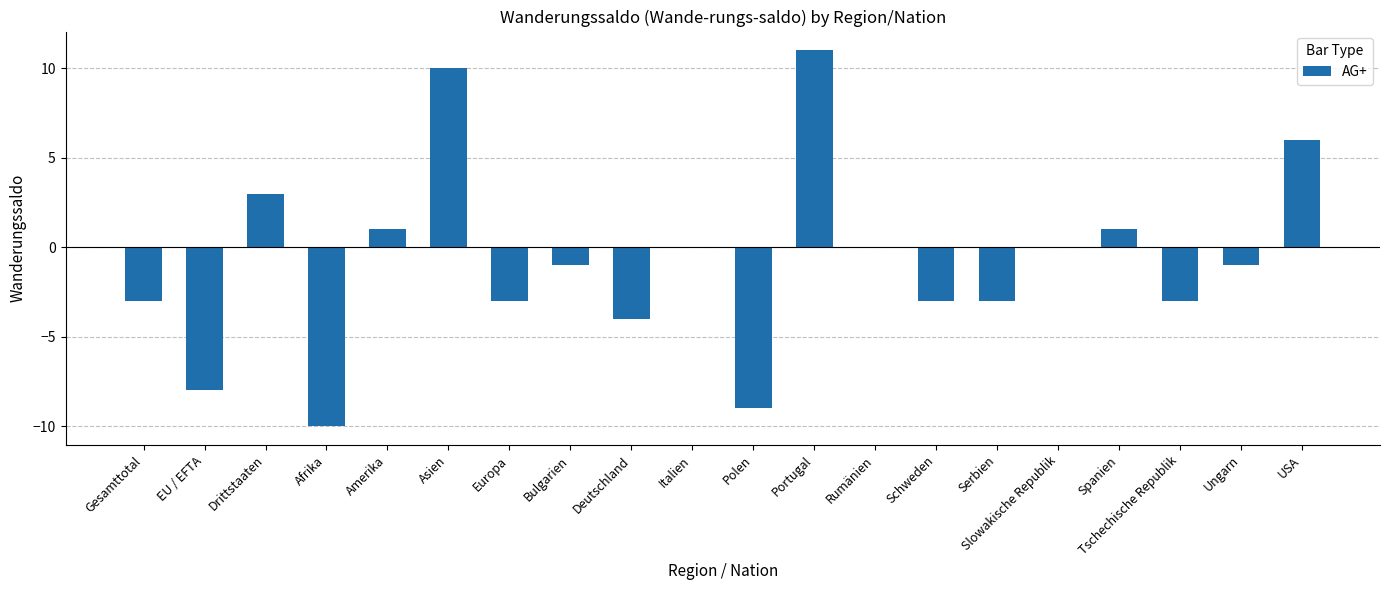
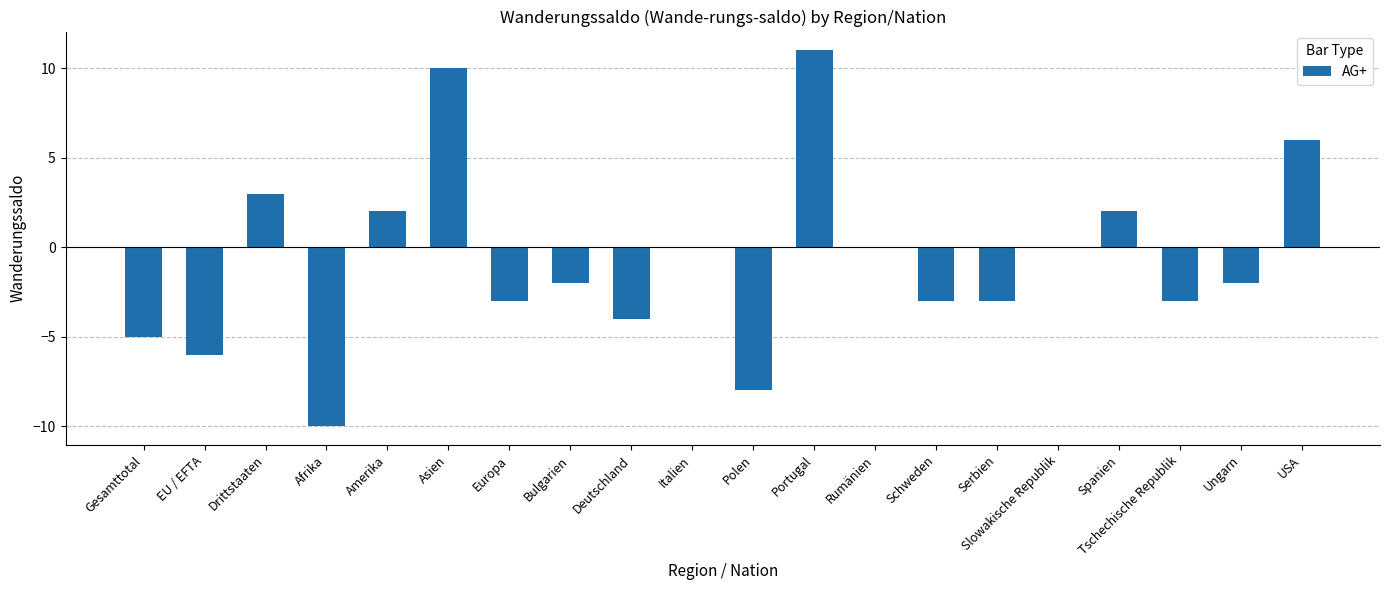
  {
-   "Gesamttotal": -3,
-   "EU / EFTA": -8,
+   "Gesamttotal": -5,
+   "EU / EFTA": -6,
    "Drittstaaten": 3,
    "Afrika": -10,
-   "Amerika": 1,
+   "Amerika": 2,
    "Asien": 10,
    "Europa": -3,
-   "Bulgarien": -1,
+   "Bulgarien": -2,
    "Deutschland": -4,
    "Italien": 0,
-   "Polen": -9,
+   "Polen": -8,
    "Portugal": 11,
    "Rumänien": 0,
    "Schweden": -3,
    "Serbien": -3,
    "Slowakische Republik": 0,
-   "Spanien": 1,
+   "Spanien": 2,
    "Tschechische Republik": -3,
-   "Ungarn": -1,
+   "Ungarn": -2,
    "USA": 6
  }
